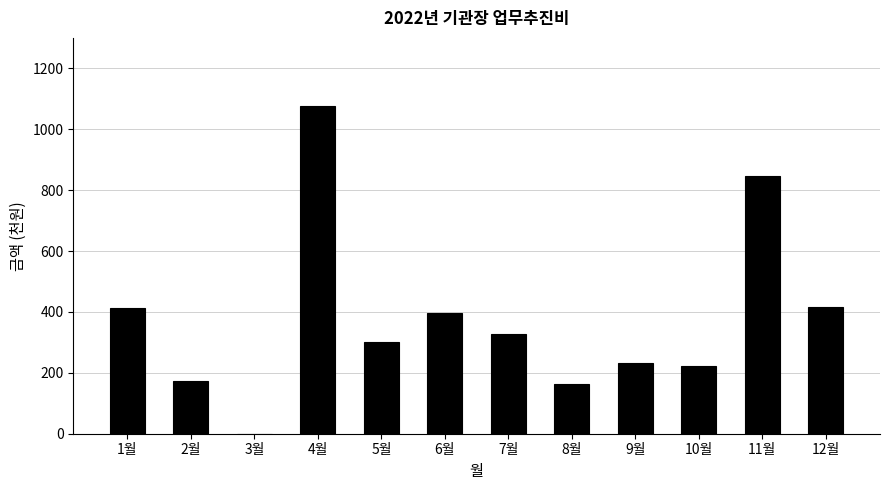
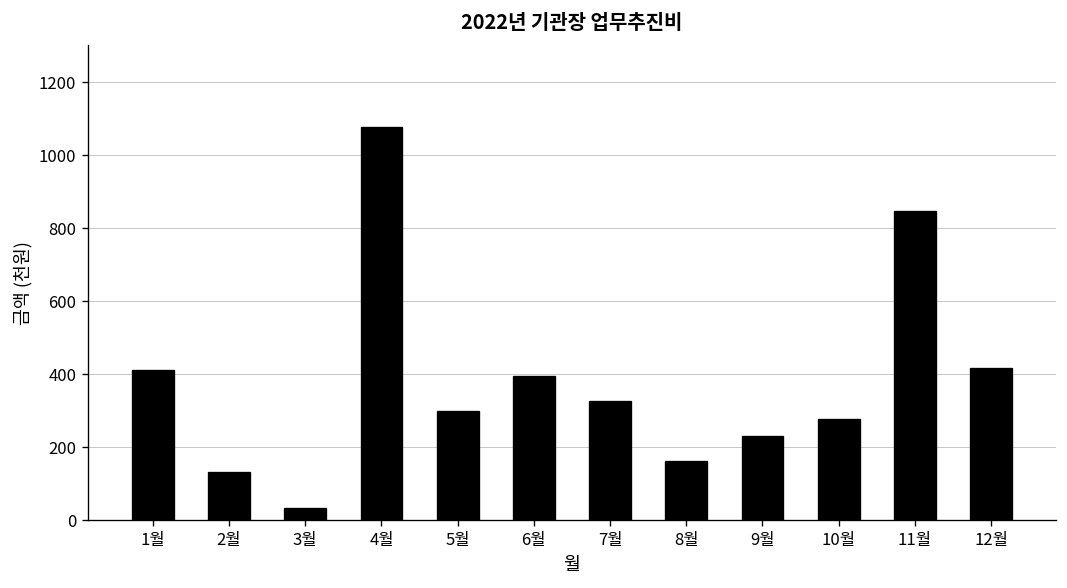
  {
    "1월": 410,
-   "2월": 170,
-   "3월": 0,
+   "2월": 130,
+   "3월": 30,
    "4월": 1080,
    "5월": 300,
    "6월": 400,
    "7월": 330,
    "8월": 160,
    "9월": 230,
-   "10월": 220,
+   "10월": 280,
    "11월": 850,
    "12월": 420
  }
